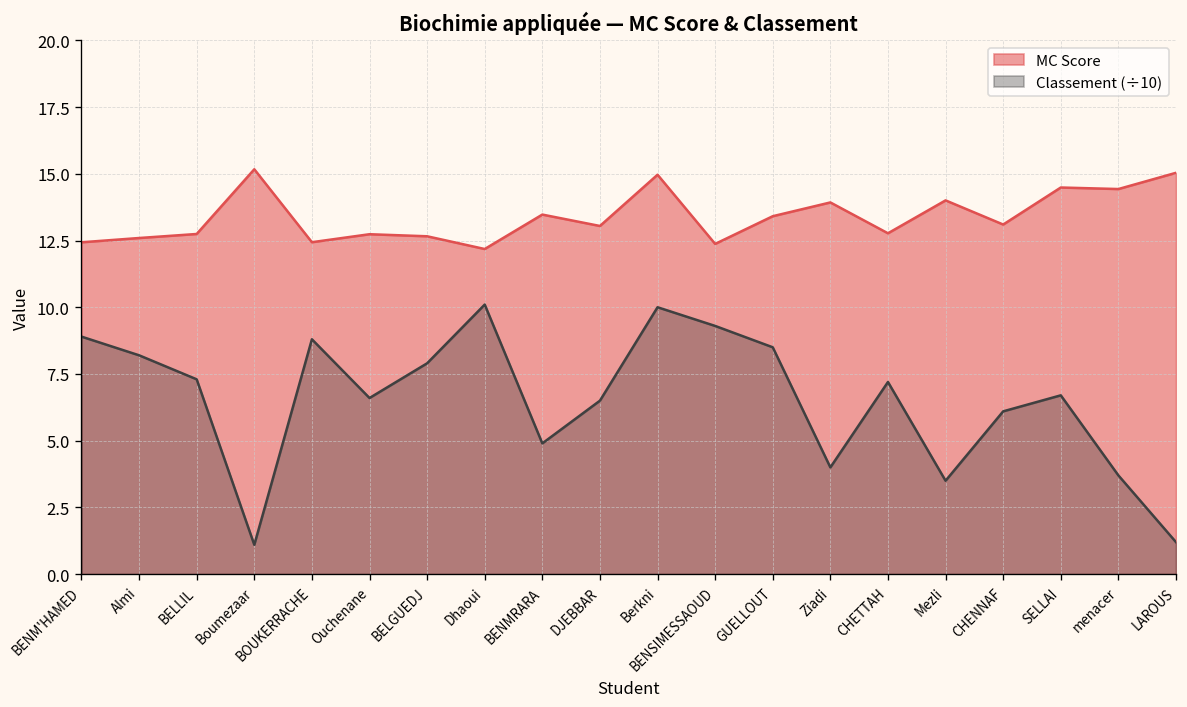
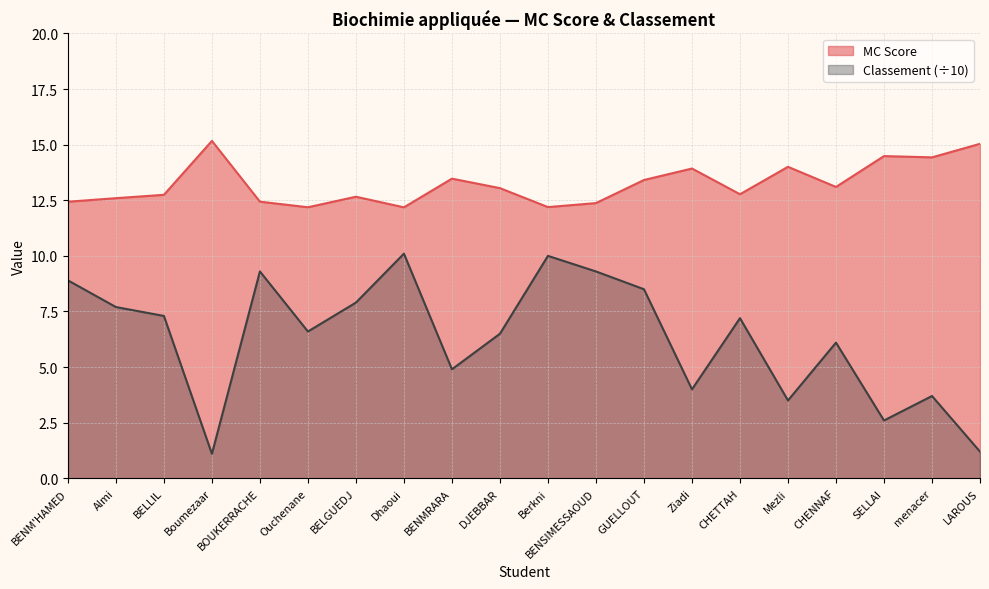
  {
    "MC Score": {
      "BENM'HAMED": 12.4,
      "Almi": 12.6,
      "BELLIL": 12.7,
      "Boumezaar": 15.2,
      "BOUKERRACHE": 12.4,
-     "Ouchenane": 12.7,
+     "Ouchenane": 12.2,
      "BELGUEDJ": 12.7,
      "Dhaoui": 12.2,
      "BENMRARA": 13.5,
      "DJEBBAR": 13.0,
-     "Berkni": 15.0,
+     "Berkni": 12.2,
      "BENSIMESSAOUD": 12.4,
      "GUELLOUT": 13.4,
      "Ziadi": 13.9,
      "CHETTAH": 12.8,
      "Mezli": 14.0,
      "CHENNAF": 13.1,
      "SELLAI": 14.5,
      "menacer": 14.4,
      "LAROUS": 15.0
    },
    "Classement (÷10)": {
      "BENM'HAMED": 8.9,
-     "Almi": 8.2,
+     "Almi": 7.7,
      "BELLIL": 7.3,
      "Boumezaar": 1.1,
-     "BOUKERRACHE": 8.8,
+     "BOUKERRACHE": 9.3,
      "Ouchenane": 6.6,
      "BELGUEDJ": 7.9,
      "Dhaoui": 10.1,
      "BENMRARA": 4.9,
      "DJEBBAR": 6.5,
      "Berkni": 10.0,
      "BENSIMESSAOUD": 9.3,
      "GUELLOUT": 8.5,
      "Ziadi": 4.0,
      "CHETTAH": 7.2,
      "Mezli": 3.5,
      "CHENNAF": 6.1,
-     "SELLAI": 6.7,
+     "SELLAI": 2.6,
      "menacer": 3.7,
      "LAROUS": 1.2
    }
  }
